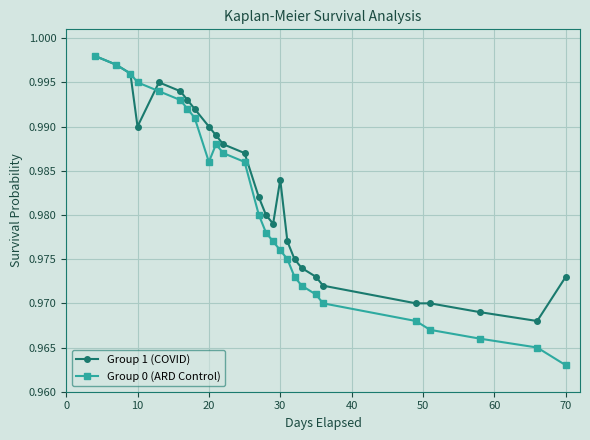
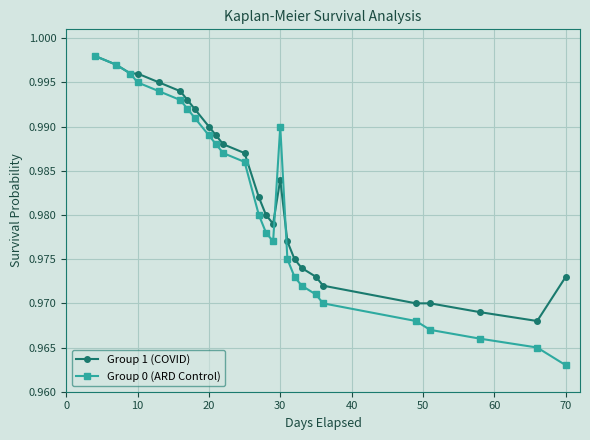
  {
    "Group 1 (COVID)": {
-     "10": 0.990,
+     "10": 0.996,
      "20": 0.990,
      "30": 0.984,
      "70": 0.973
    },
    "Group 0 (ARD Control)": {
      "10": 0.995,
-     "20": 0.986,
-     "30": 0.976,
+     "20": 0.989,
+     "30": 0.990,
      "70": 0.963
    }
  }
